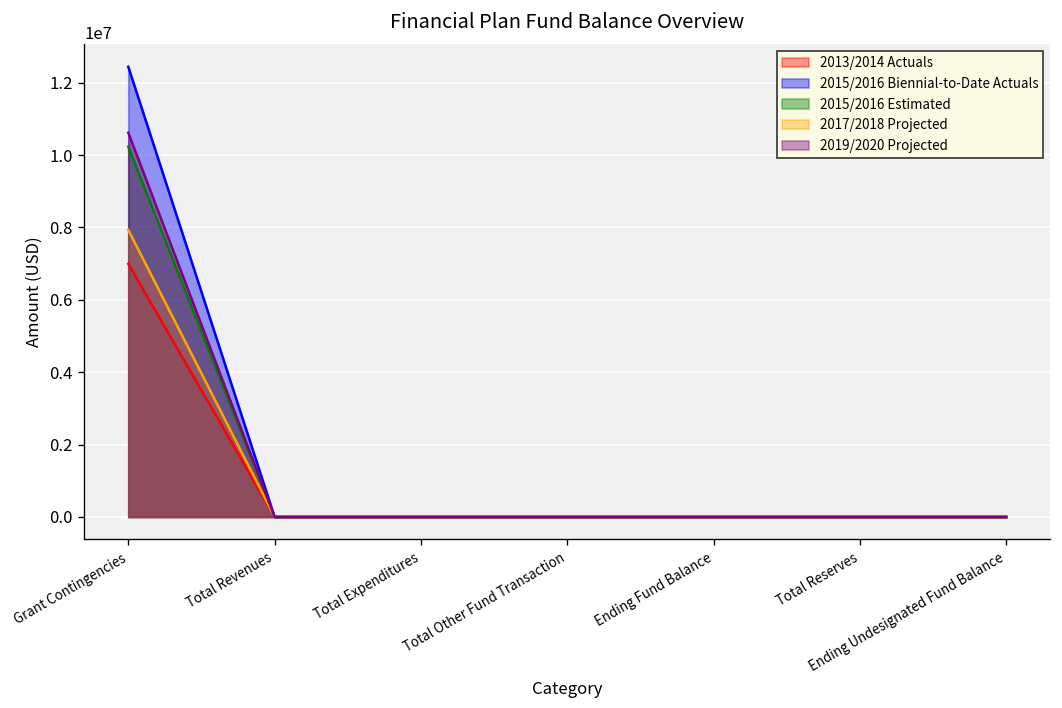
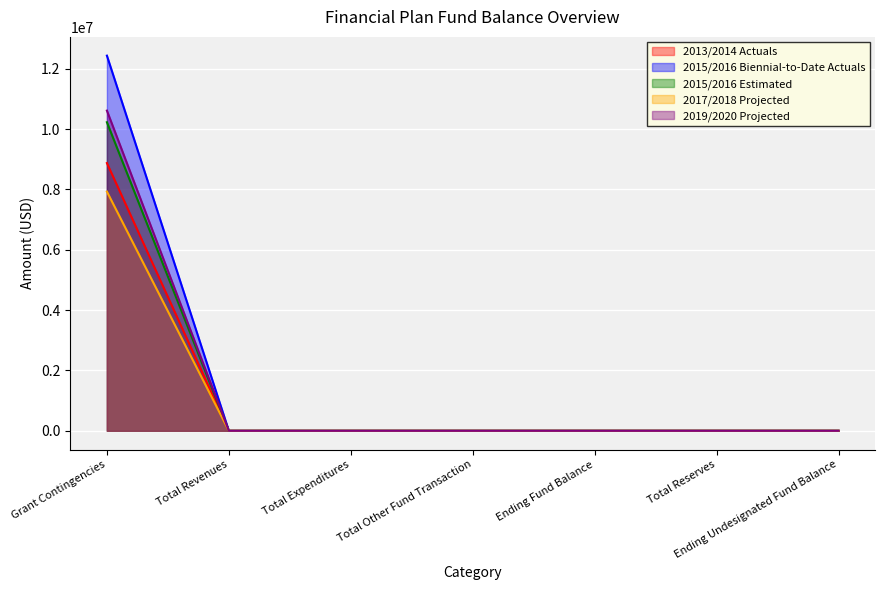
  {
    "2013/2014 Actuals": {
-     "Grant Contingencies": 7000000
+     "Grant Contingencies": 8900000
    },
    "2015/2016 Biennial-to-Date Actuals": {
      "Grant Contingencies": 12400000
    },
    "2015/2016 Estimated": {
      "Grant Contingencies": 10200000
    },
    "2017/2018 Projected": {
      "Grant Contingencies": 7900000
    },
    "2019/2020 Projected": {
      "Grant Contingencies": 10600000
    }
  }
